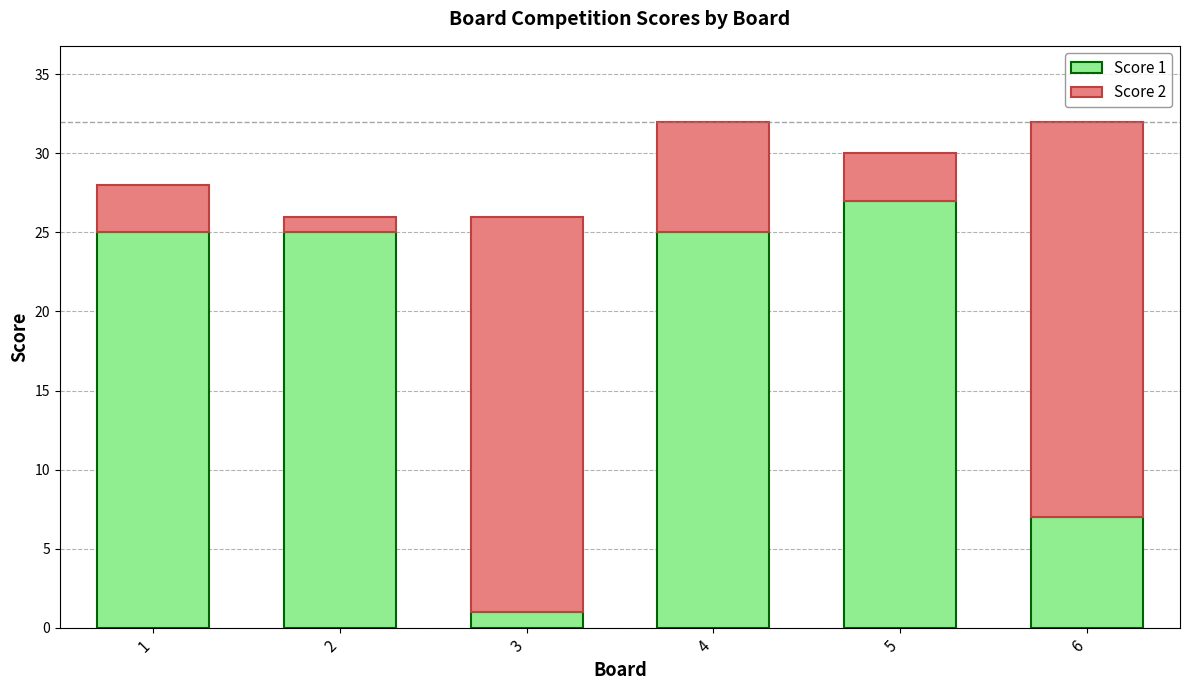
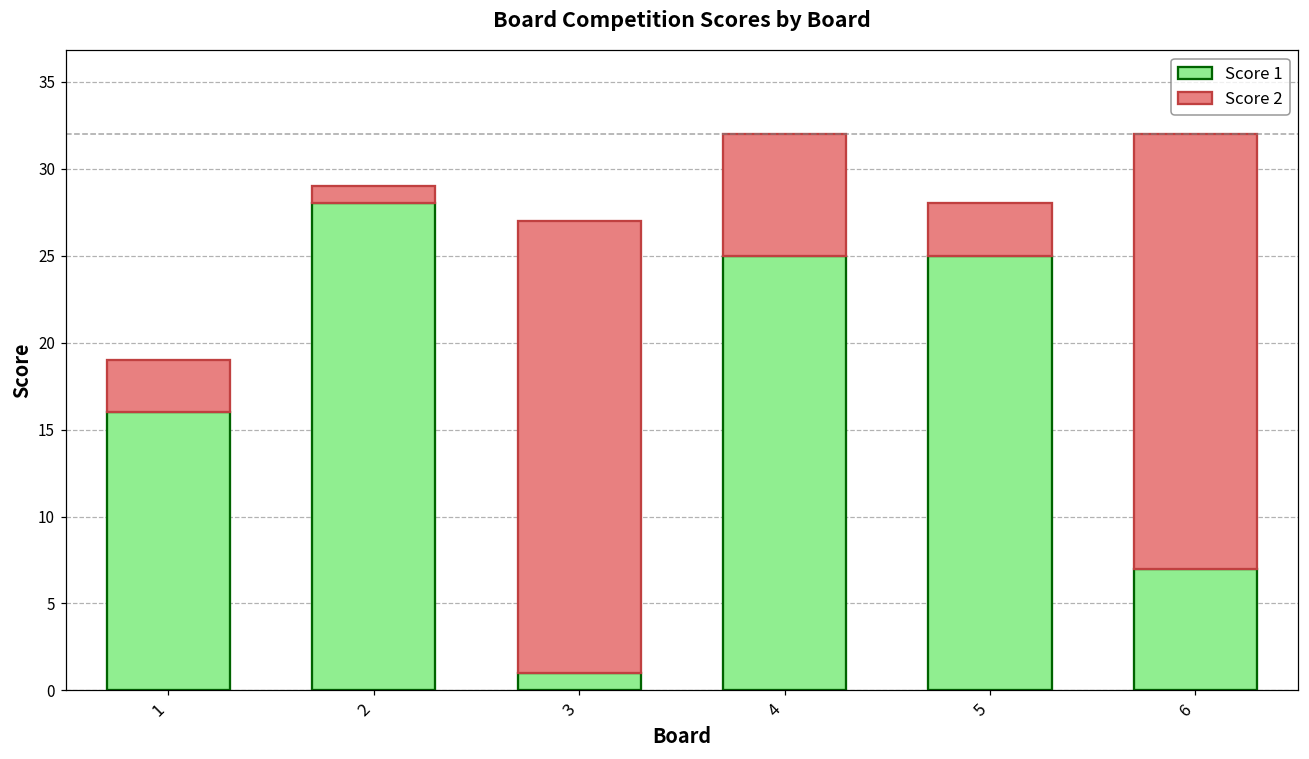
  {
    "Score 1": {
-     "1": 25,
-     "2": 25,
+     "1": 16,
+     "2": 28,
      "3": 1,
      "4": 25,
-     "5": 27,
+     "5": 25,
      "6": 7
    },
    "Score 2": {
      "1": 3,
      "2": 1,
-     "3": 25,
+     "3": 26,
      "4": 7,
      "5": 3,
      "6": 25
    }
  }
